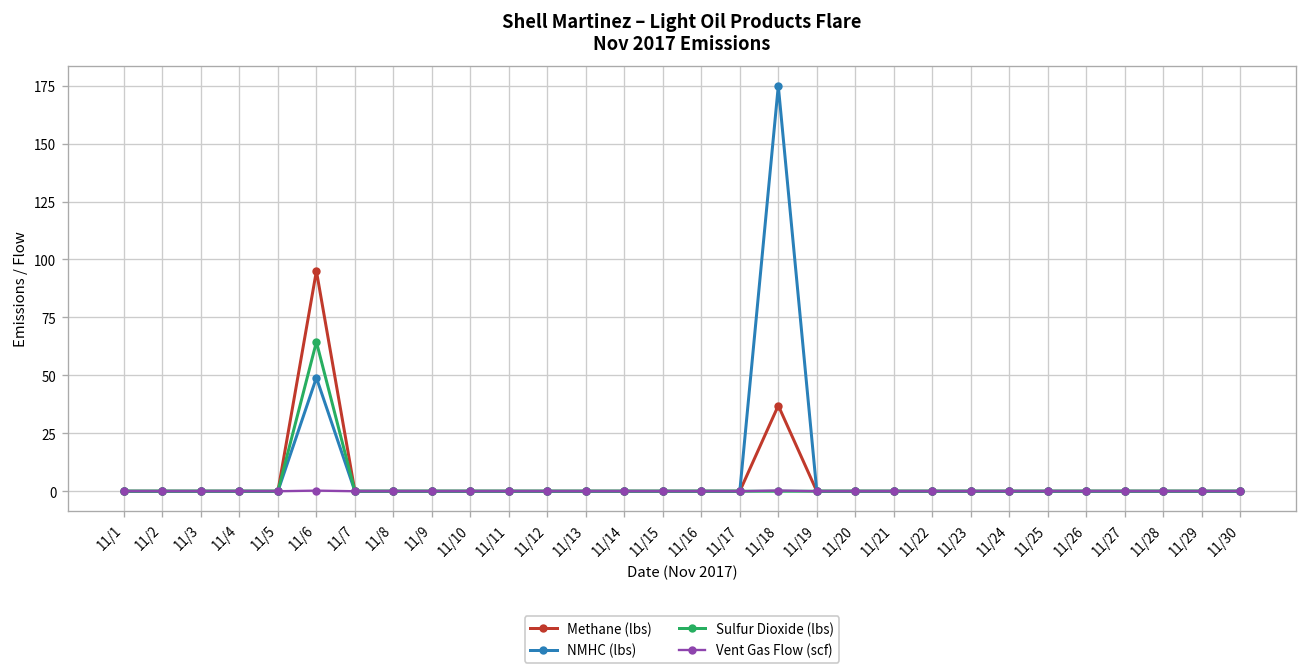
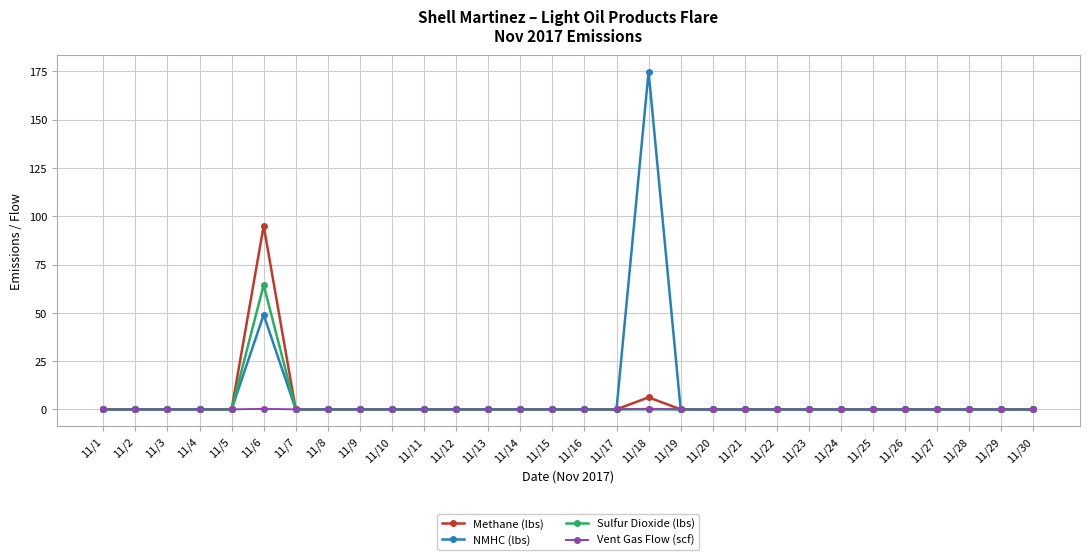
  {
    "Methane (lbs)": {
      "11/6": 95,
-     "11/18": 37
+     "11/18": 6
    },
    "NMHC (lbs)": {
      "11/6": 49,
      "11/18": 175
    },
    "Sulfur Dioxide (lbs)": {
      "11/6": 64
    },
    "Vent Gas Flow (scf)": {
      "11/6": 0
    }
  }
